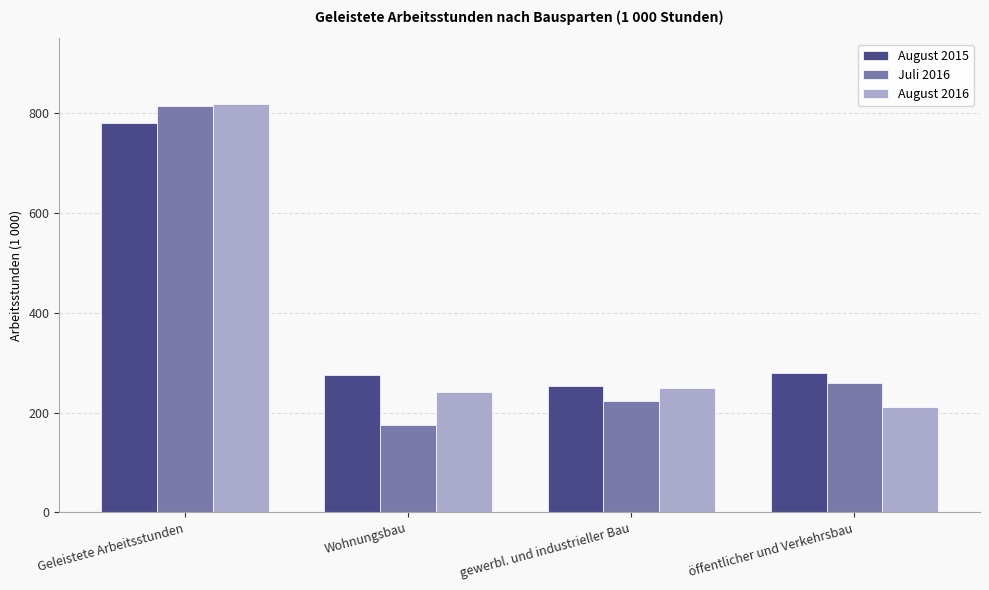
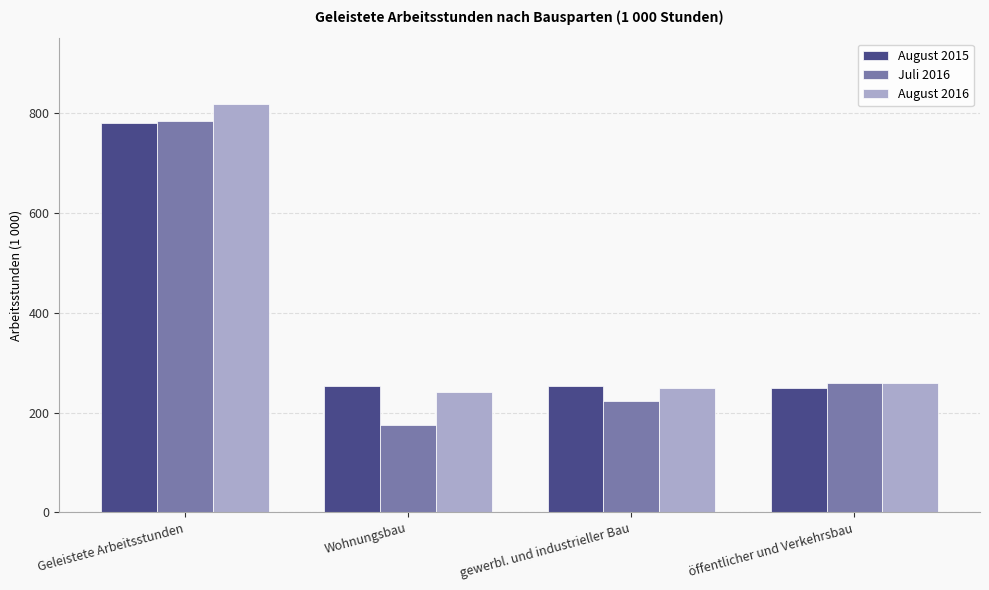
  {
    "August 2015": {
      "Geleistete Arbeitsstunden": 780,
-     "Wohnungsbau": 280,
+     "Wohnungsbau": 250,
      "gewerbl. und industrieller Bau": 250,
-     "öffentlicher und Verkehrsbau": 280
+     "öffentlicher und Verkehrsbau": 250
    },
    "Juli 2016": {
-     "Geleistete Arbeitsstunden": 820,
+     "Geleistete Arbeitsstunden": 790,
      "Wohnungsbau": 180,
      "gewerbl. und industrieller Bau": 220,
      "öffentlicher und Verkehrsbau": 260
    },
    "August 2016": {
      "Geleistete Arbeitsstunden": 820,
      "Wohnungsbau": 240,
      "gewerbl. und industrieller Bau": 250,
-     "öffentlicher und Verkehrsbau": 210
+     "öffentlicher und Verkehrsbau": 260
    }
  }
